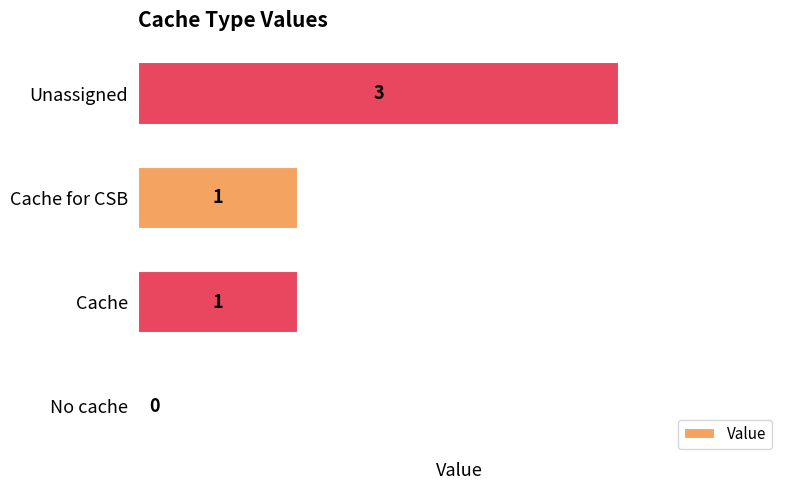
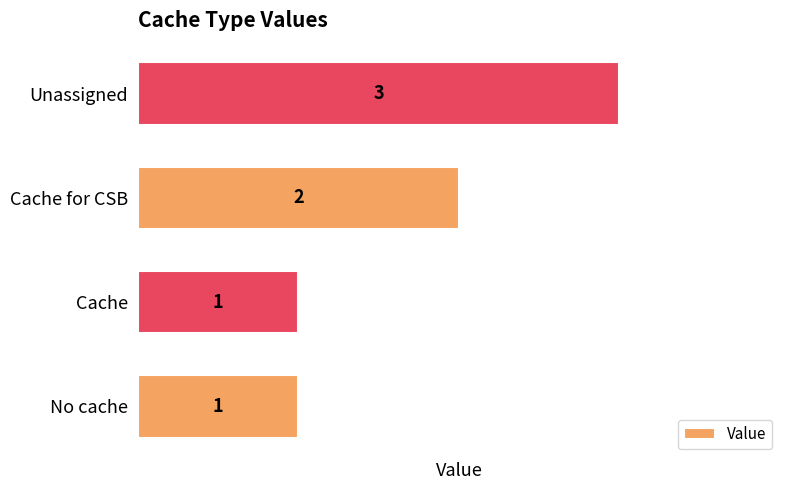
  {
    "Unassigned": 3,
-   "Cache for CSB": 1,
+   "Cache for CSB": 2,
    "Cache": 1,
-   "No cache": 0
+   "No cache": 1
  }
